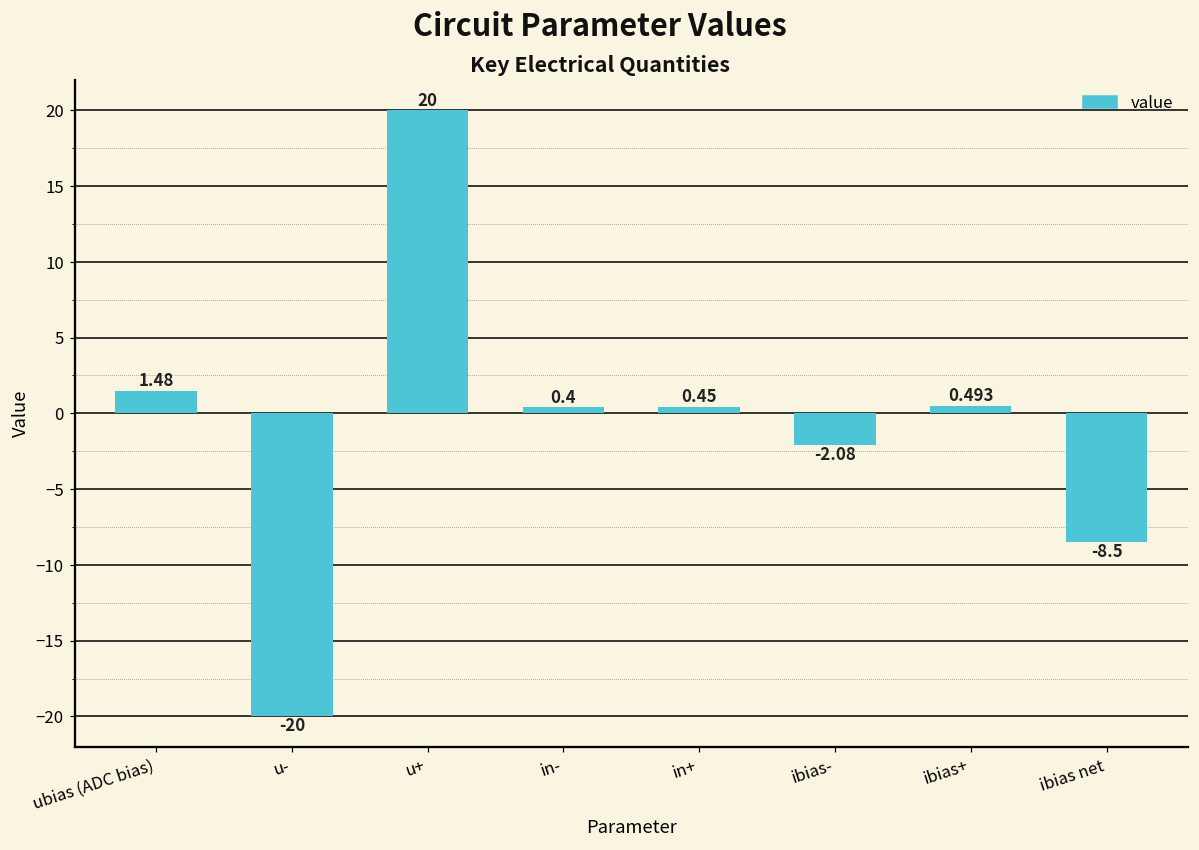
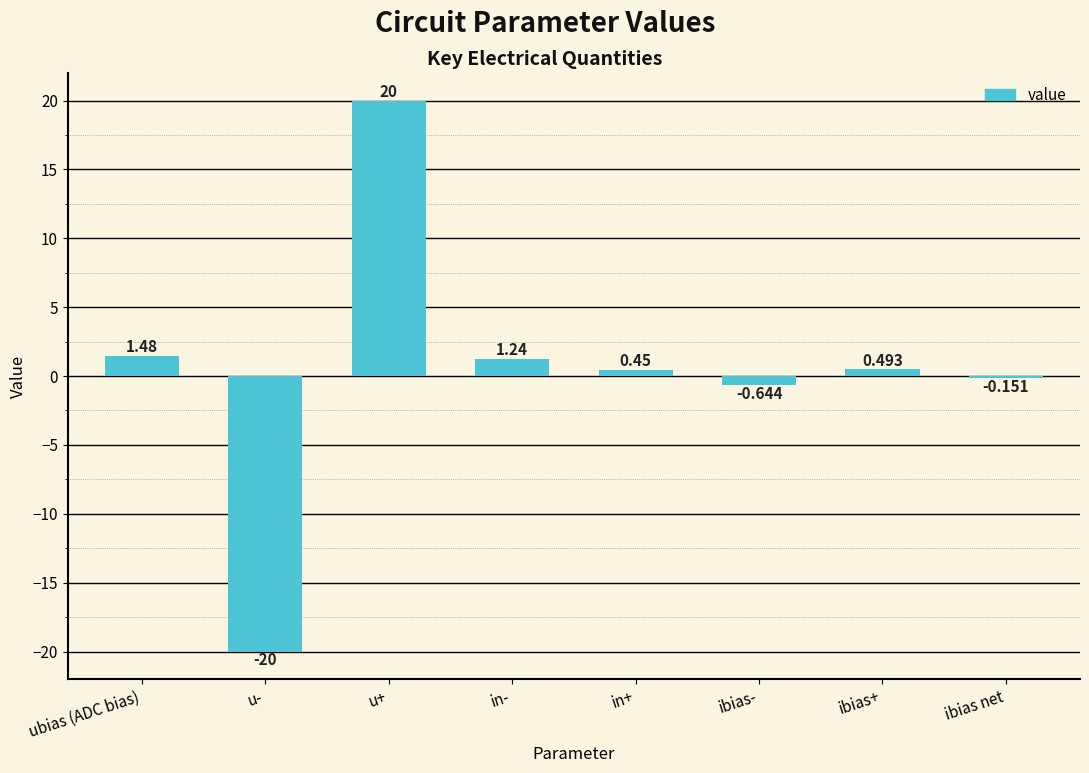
  {
    "ubias (ADC bias)": 1.48,
    "u-": -20,
    "u+": 20,
-   "in-": 0.4,
+   "in-": 1.24,
    "in+": 0.45,
-   "ibias-": -2.08,
+   "ibias-": -0.644,
    "ibias+": 0.493,
-   "ibias net": -8.5
+   "ibias net": -0.151
  }
